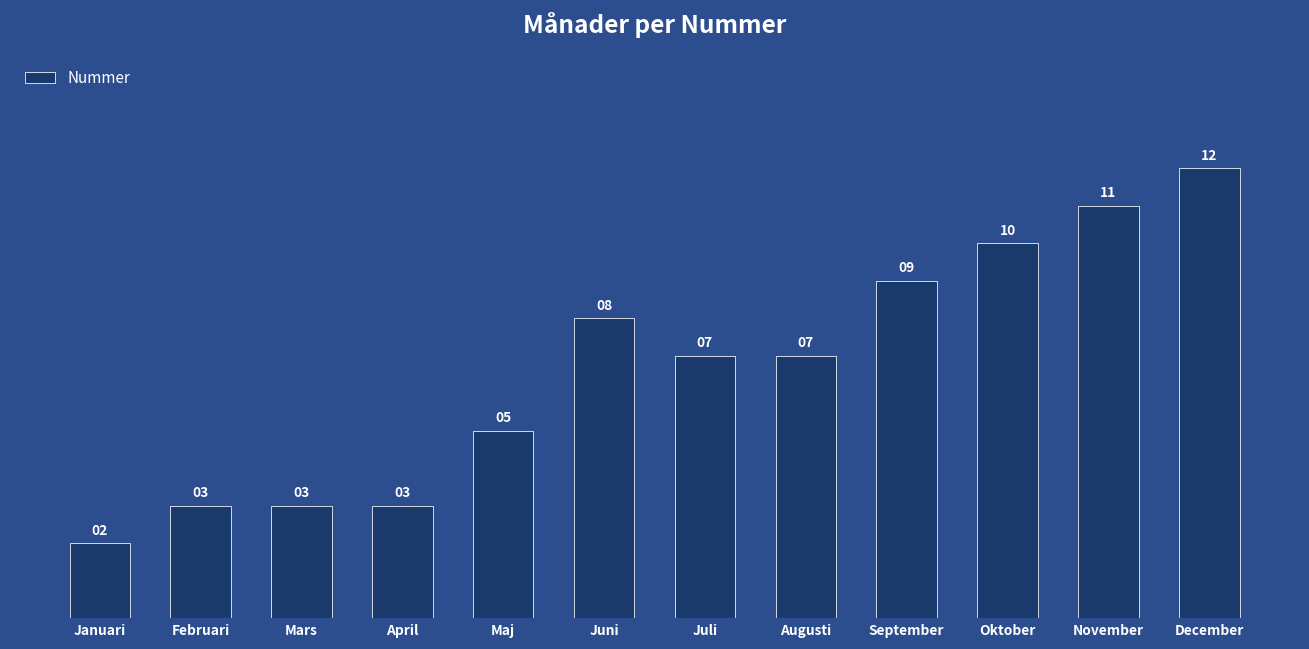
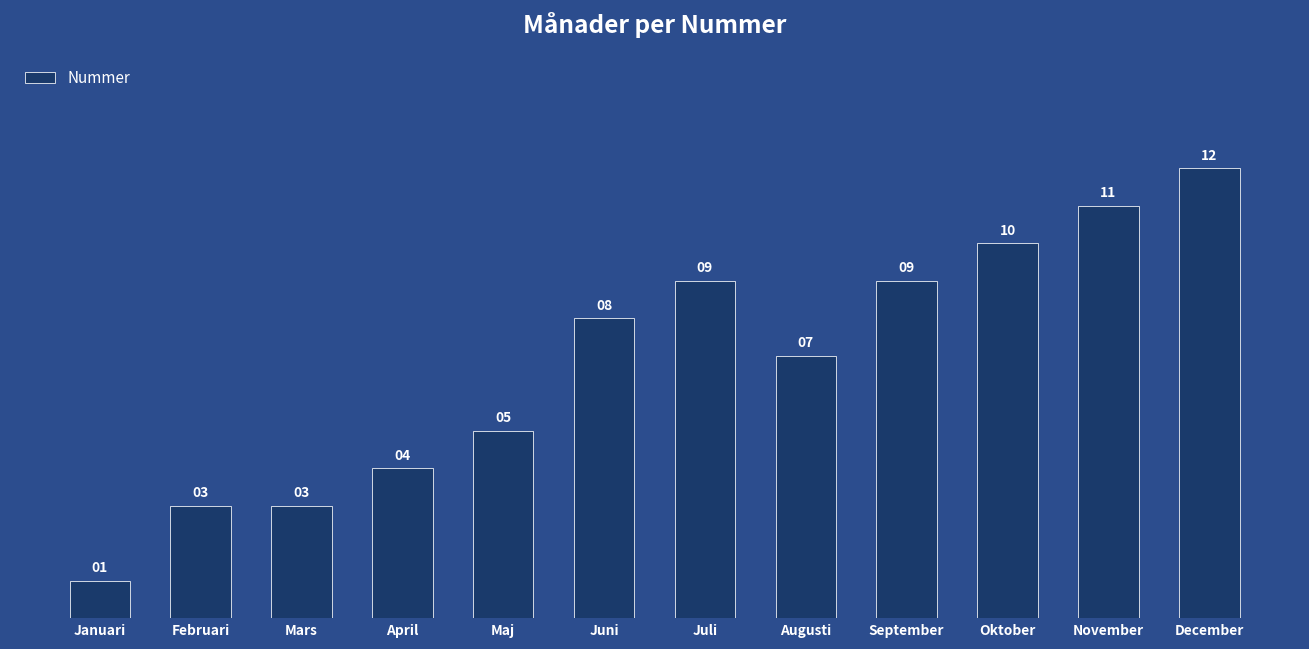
  {
-   "Januari": "02",
+   "Januari": "01",
    "Februari": "03",
    "Mars": "03",
-   "April": "03",
+   "April": "04",
    "Maj": "05",
    "Juni": "08",
-   "Juli": "07",
+   "Juli": "09",
    "Augusti": "07",
    "September": "09",
    "Oktober": "10",
    "November": "11",
    "December": "12"
  }
